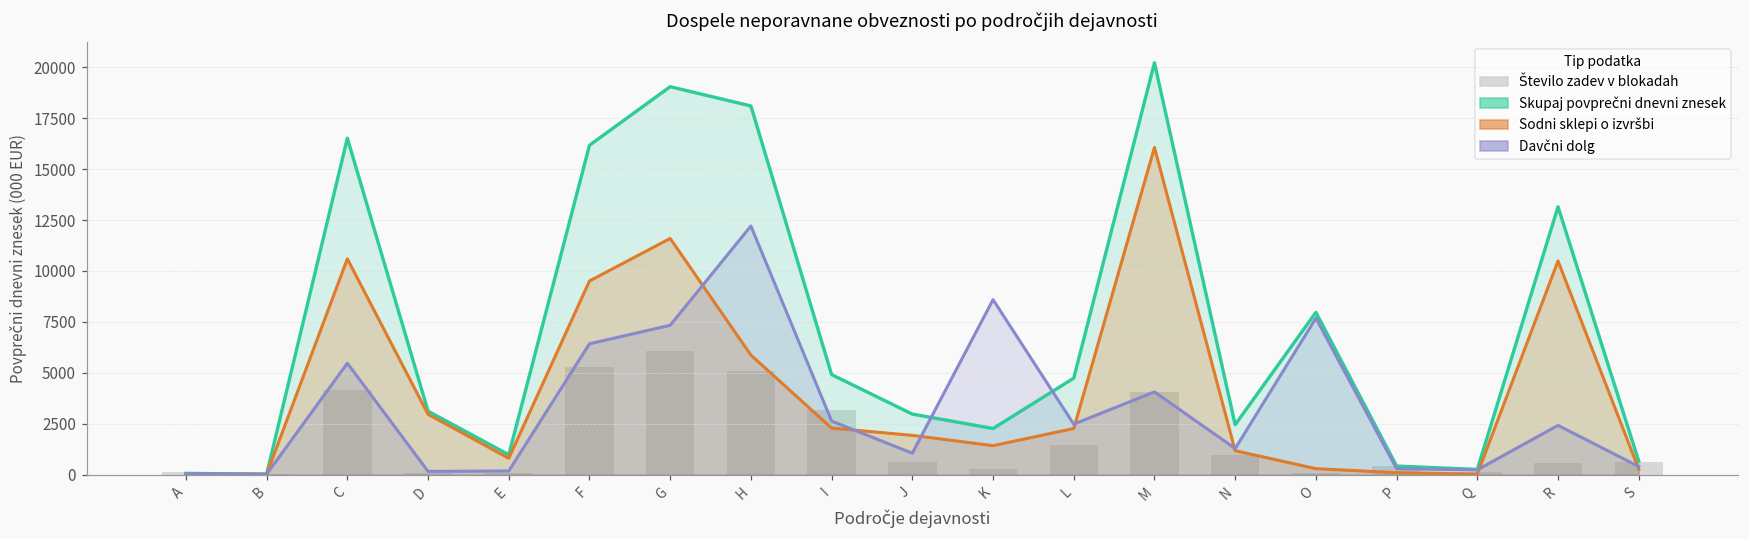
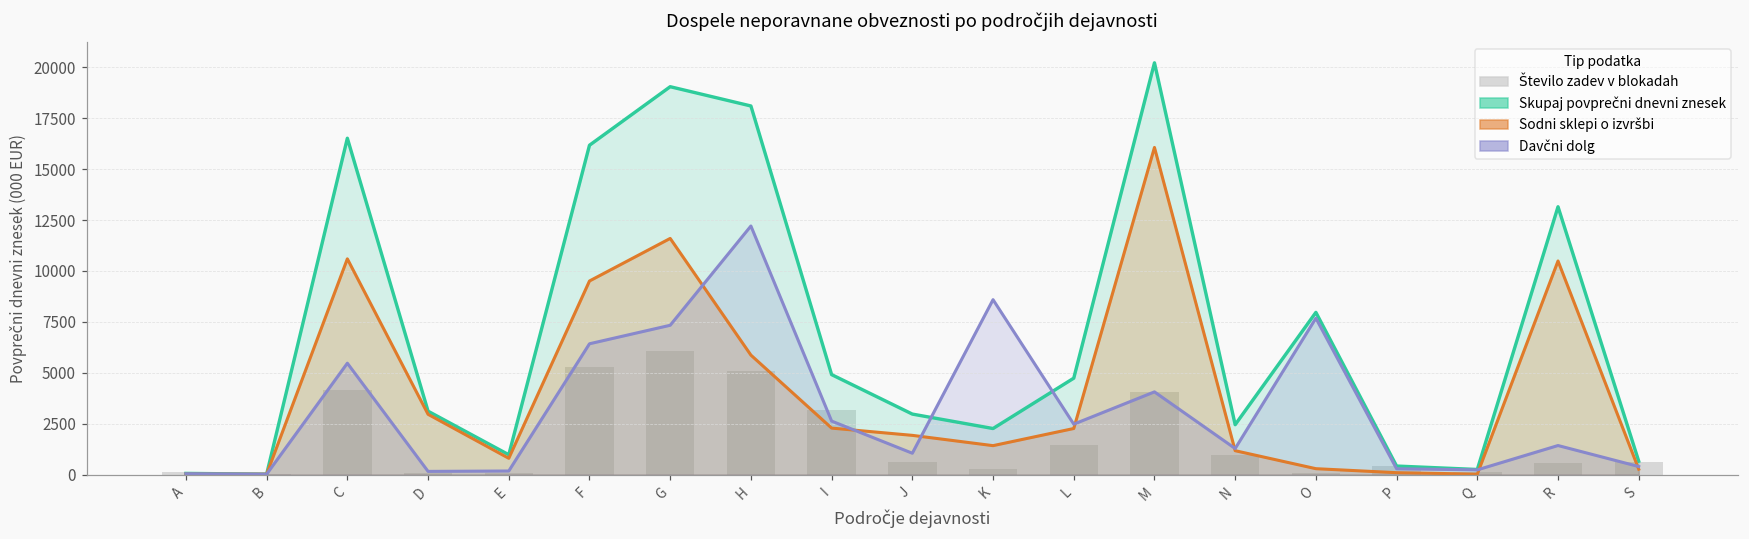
  {
    "Skupaj povprečni dnevni znesek": {
      "C": 16500,
      "D": 3100,
      "E": 1000,
      "F": 16200,
      "G": 19000,
      "H": 18100,
      "I": 4900,
      "J": 3000,
      "K": 2300,
      "L": 4700,
      "M": 20200,
      "N": 2400,
      "O": 8000,
      "R": 13200,
      "S": 700
    },
    "Število zadev v blokadah": {
      "C": 4200,
      "F": 5300,
      "G": 6100,
      "H": 5100,
      "I": 3200,
      "J": 600,
      "K": 300,
      "L": 1500,
      "M": 4100,
      "N": 900,
      "P": 400,
      "R": 600,
      "S": 600
    },
    "Sodni sklepi o izvršbi": {
      "C": 10600,
      "D": 3000,
      "E": 800,
      "F": 9500,
      "G": 11600,
      "H": 5900,
      "I": 2300,
      "J": 1900,
      "K": 1400,
      "L": 2300,
      "M": 16100,
      "O": 300,
      "P": 100,
      "Q": 0,
      "R": 10500
    },
    "Davčni dolg": {
      "C": 5500,
      "D": 200,
      "E": 200,
      "F": 6400,
      "G": 7300,
      "H": 12200,
      "I": 2600,
      "J": 1000,
      "K": 8600,
      "L": 2500,
      "M": 4100,
      "O": 7700,
-     "R": 2400
+     "R": 1400
    }
  }
